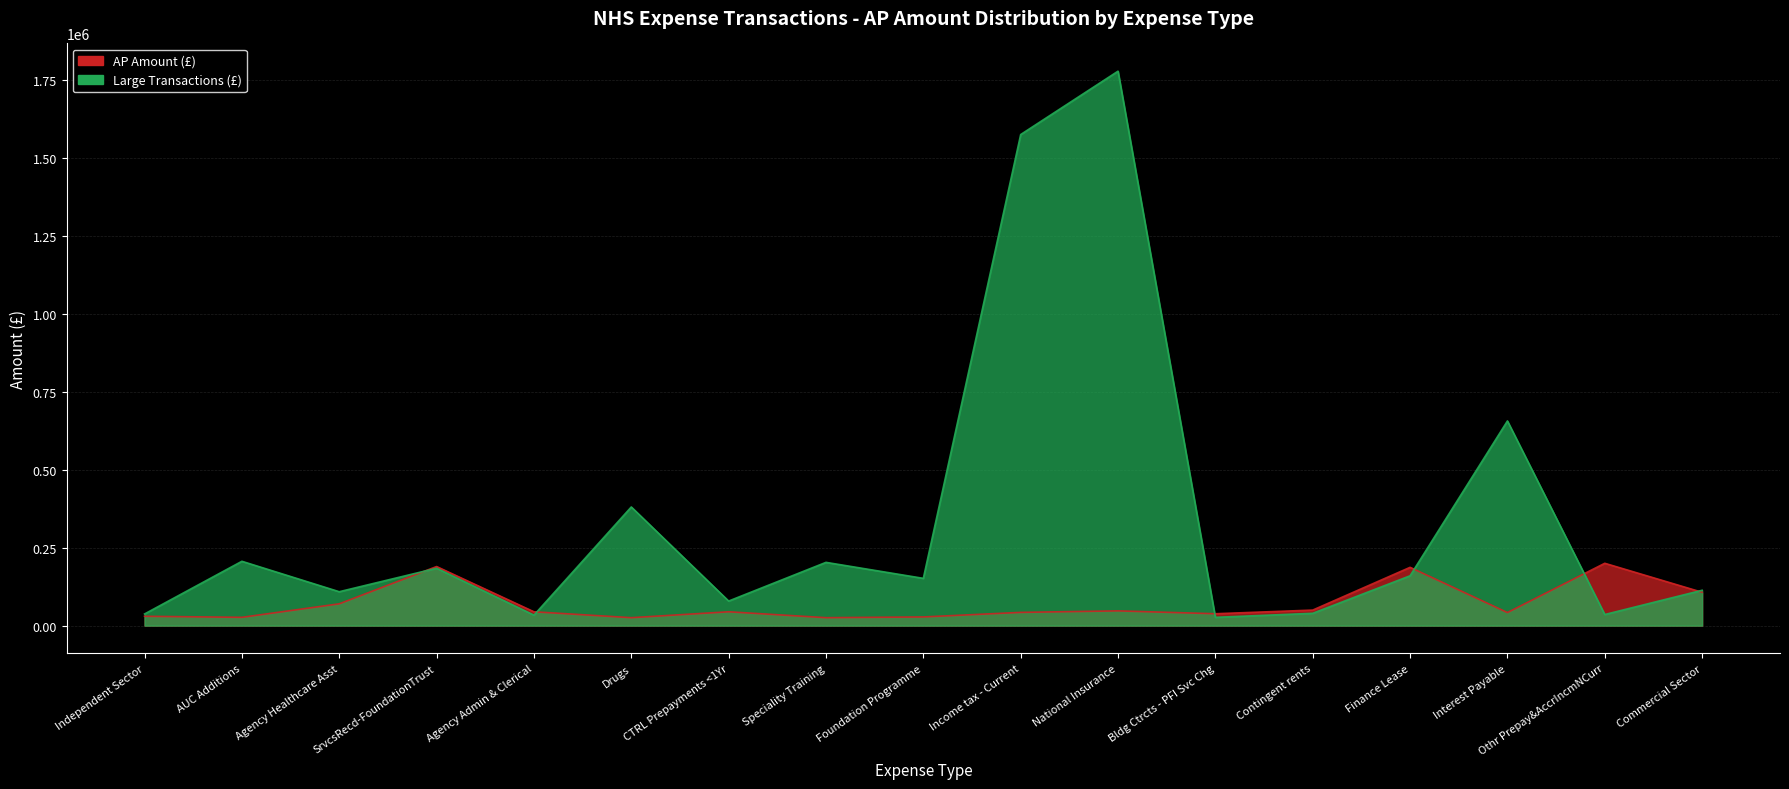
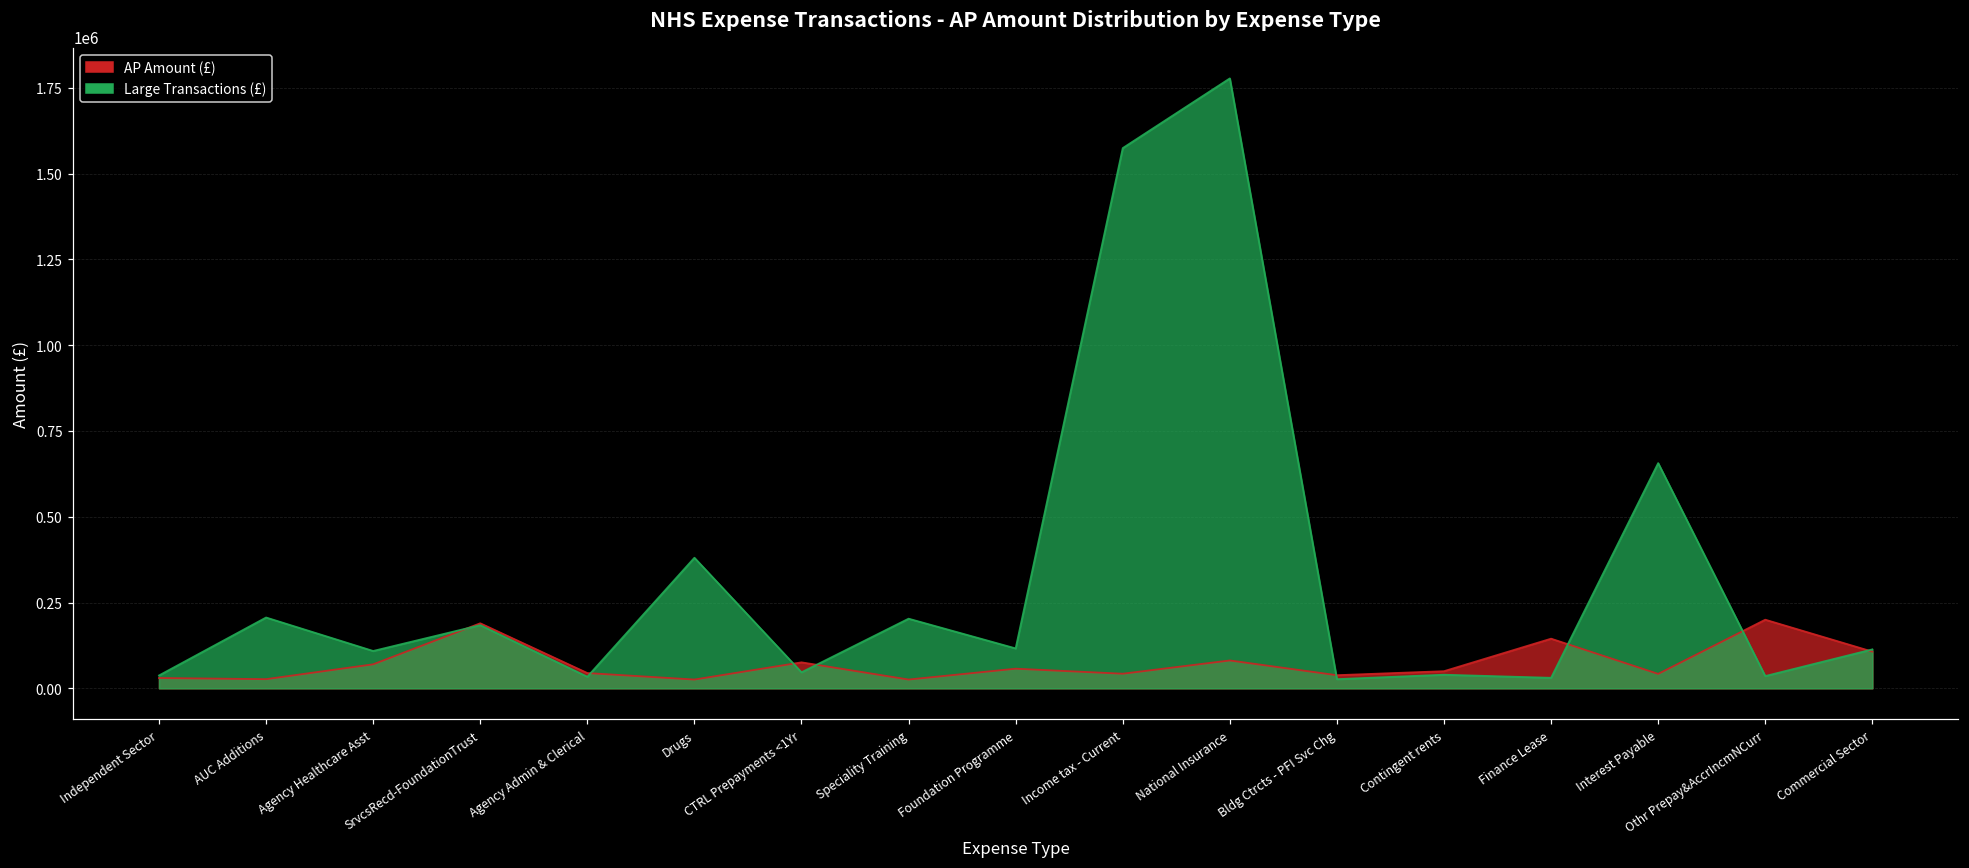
  {
    "AP Amount (£)": {
      "AUC Additions": 30000,
      "Agency Healthcare Asst": 70000,
      "Agency Admin & Clerical": 40000,
      "Drugs": 30000,
-     "CTRL Prepayments <1Yr": 40000,
+     "CTRL Prepayments <1Yr": 80000,
      "Speciality Training": 30000,
-     "Foundation Programme": 30000,
+     "Foundation Programme": 60000,
      "Income tax - Current": 40000,
-     "National Insurance": 50000,
+     "National Insurance": 80000,
      "Bldg Ctrcts - PFI Svc Chg": 40000,
      "Contingent rents": 50000,
-     "Finance Lease": 190000,
+     "Finance Lease": 140000,
      "Interest Payable": 40000,
      "Othr Prepay&AccrIncmNCurr": 200000
    },
    "Large Transactions (£)": {
      "AUC Additions": 210000,
      "Agency Healthcare Asst": 110000,
      "Agency Admin & Clerical": 30000,
      "Drugs": 380000,
-     "CTRL Prepayments <1Yr": 80000,
+     "CTRL Prepayments <1Yr": 50000,
      "Speciality Training": 200000,
-     "Foundation Programme": 150000,
+     "Foundation Programme": 120000,
      "Income tax - Current": 1570000,
      "National Insurance": 1780000,
      "Bldg Ctrcts - PFI Svc Chg": 30000,
      "Contingent rents": 40000,
-     "Finance Lease": 160000,
+     "Finance Lease": 30000,
      "Interest Payable": 660000,
      "Othr Prepay&AccrIncmNCurr": 40000
    }
  }
